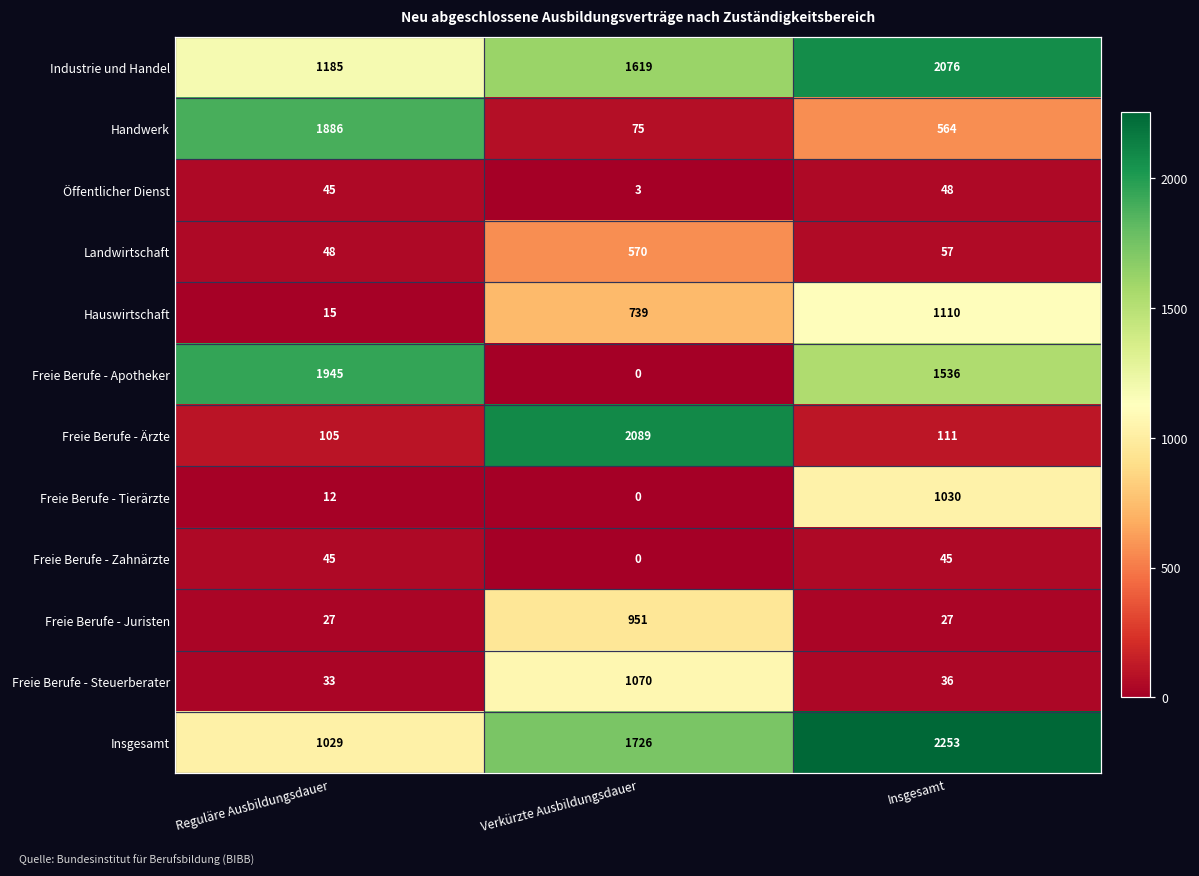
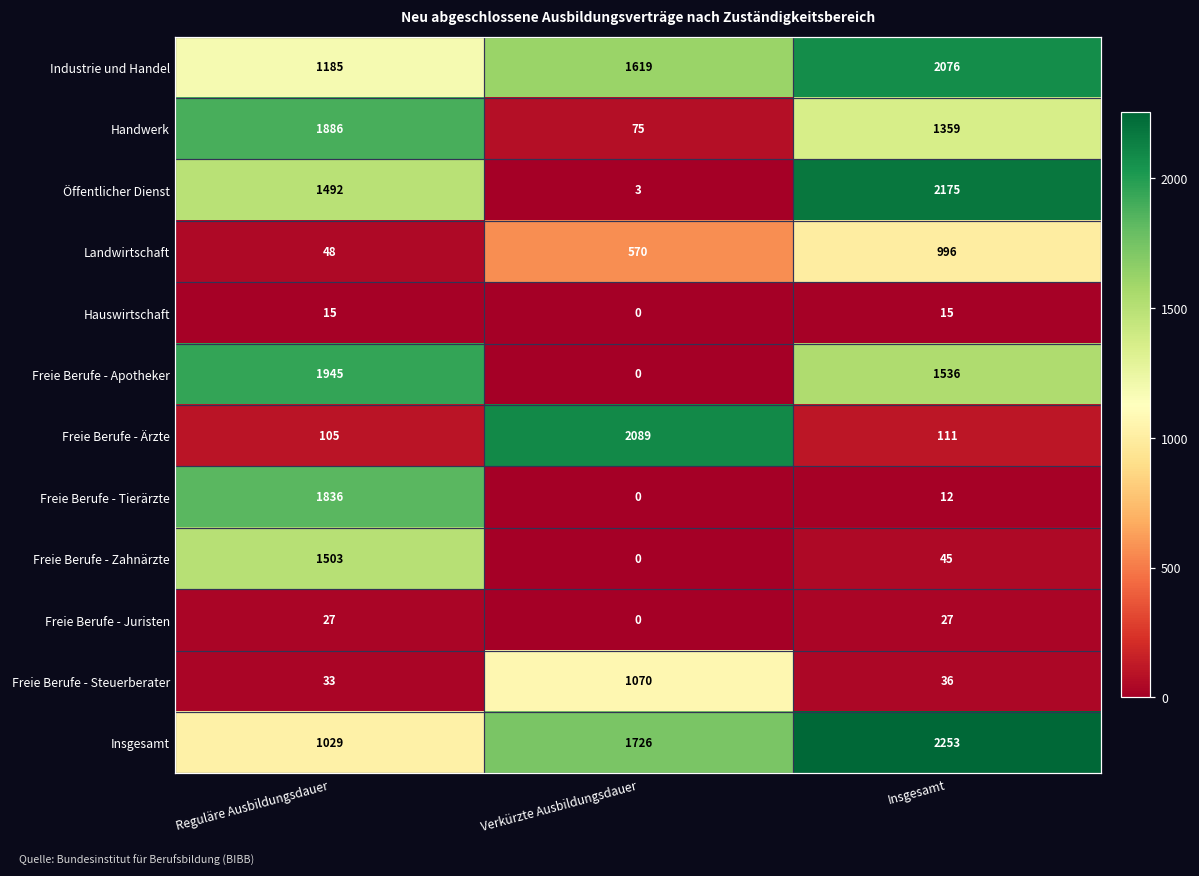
  {
    "Industrie und Handel": {
      "Reguläre Ausbildungsdauer": 1185,
      "Verkürzte Ausbildungsdauer": 1619,
      "Insgesamt": 2076
    },
    "Handwerk": {
      "Reguläre Ausbildungsdauer": 1886,
      "Verkürzte Ausbildungsdauer": 75,
-     "Insgesamt": 564
+     "Insgesamt": 1359
    },
    "Öffentlicher Dienst": {
-     "Reguläre Ausbildungsdauer": 45,
+     "Reguläre Ausbildungsdauer": 1492,
      "Verkürzte Ausbildungsdauer": 3,
-     "Insgesamt": 48
+     "Insgesamt": 2175
    },
    "Landwirtschaft": {
      "Reguläre Ausbildungsdauer": 48,
      "Verkürzte Ausbildungsdauer": 570,
-     "Insgesamt": 57
+     "Insgesamt": 996
    },
    "Hauswirtschaft": {
      "Reguläre Ausbildungsdauer": 15,
-     "Verkürzte Ausbildungsdauer": 739,
-     "Insgesamt": 1110
+     "Verkürzte Ausbildungsdauer": 0,
+     "Insgesamt": 15
    },
    "Freie Berufe - Apotheker": {
      "Reguläre Ausbildungsdauer": 1945,
      "Verkürzte Ausbildungsdauer": 0,
      "Insgesamt": 1536
    },
    "Freie Berufe - Ärzte": {
      "Reguläre Ausbildungsdauer": 105,
      "Verkürzte Ausbildungsdauer": 2089,
      "Insgesamt": 111
    },
    "Freie Berufe - Tierärzte": {
-     "Reguläre Ausbildungsdauer": 12,
+     "Reguläre Ausbildungsdauer": 1836,
      "Verkürzte Ausbildungsdauer": 0,
-     "Insgesamt": 1030
+     "Insgesamt": 12
    },
    "Freie Berufe - Zahnärzte": {
-     "Reguläre Ausbildungsdauer": 45,
+     "Reguläre Ausbildungsdauer": 1503,
      "Verkürzte Ausbildungsdauer": 0,
      "Insgesamt": 45
    },
    "Freie Berufe - Juristen": {
      "Reguläre Ausbildungsdauer": 27,
-     "Verkürzte Ausbildungsdauer": 951,
+     "Verkürzte Ausbildungsdauer": 0,
      "Insgesamt": 27
    },
    "Freie Berufe - Steuerberater": {
      "Reguläre Ausbildungsdauer": 33,
      "Verkürzte Ausbildungsdauer": 1070,
      "Insgesamt": 36
    },
    "Insgesamt": {
      "Reguläre Ausbildungsdauer": 1029,
      "Verkürzte Ausbildungsdauer": 1726,
      "Insgesamt": 2253
    }
  }
